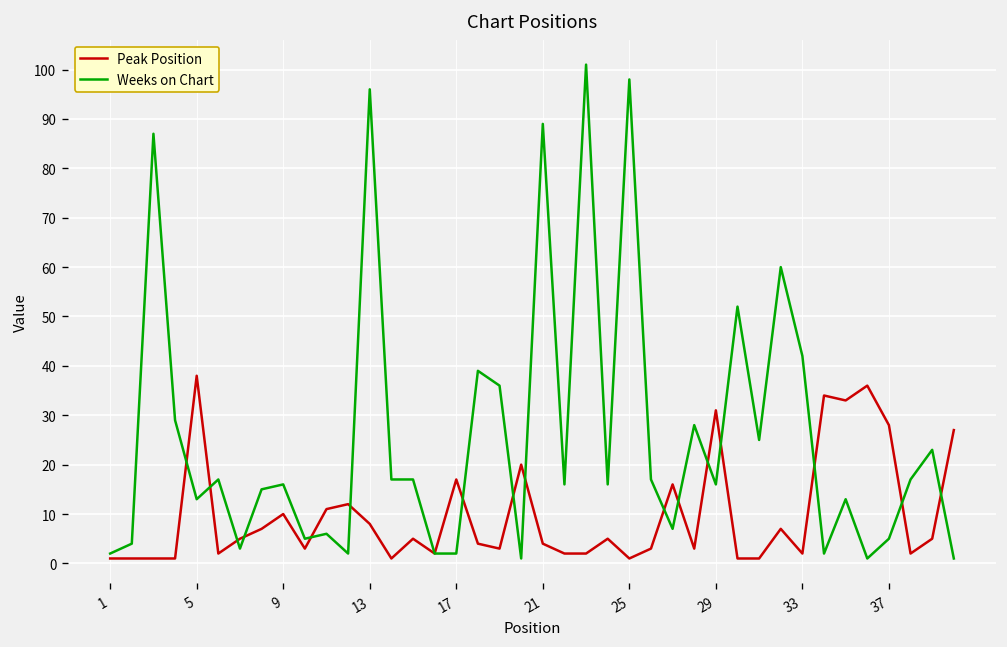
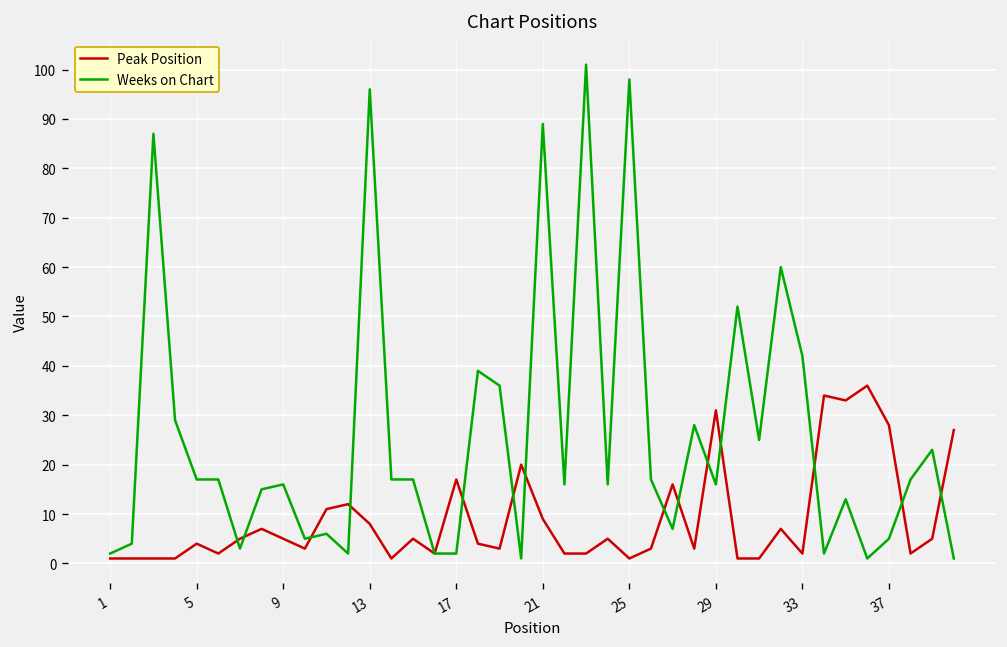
  {
    "Peak Position": {
      "1": 1,
-     "5": 38,
-     "9": 10,
+     "5": 4,
+     "9": 5,
      "13": 8,
      "17": 17,
-     "21": 4,
+     "21": 9,
      "25": 1,
      "29": 31,
      "33": 2,
      "37": 28
    },
    "Weeks on Chart": {
      "1": 2,
-     "5": 13,
+     "5": 17,
      "9": 16,
      "13": 96,
      "17": 2,
      "21": 89,
      "25": 98,
      "29": 16,
      "33": 42,
      "37": 5
    }
  }
